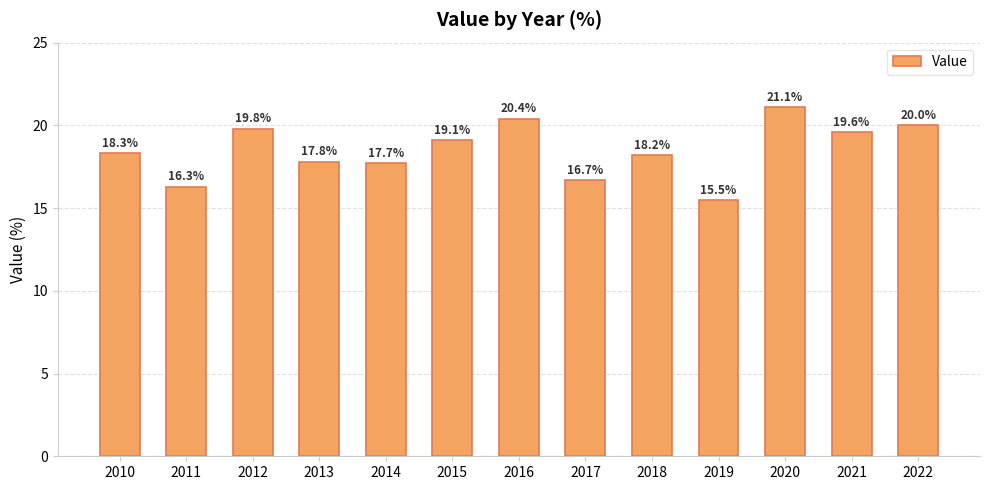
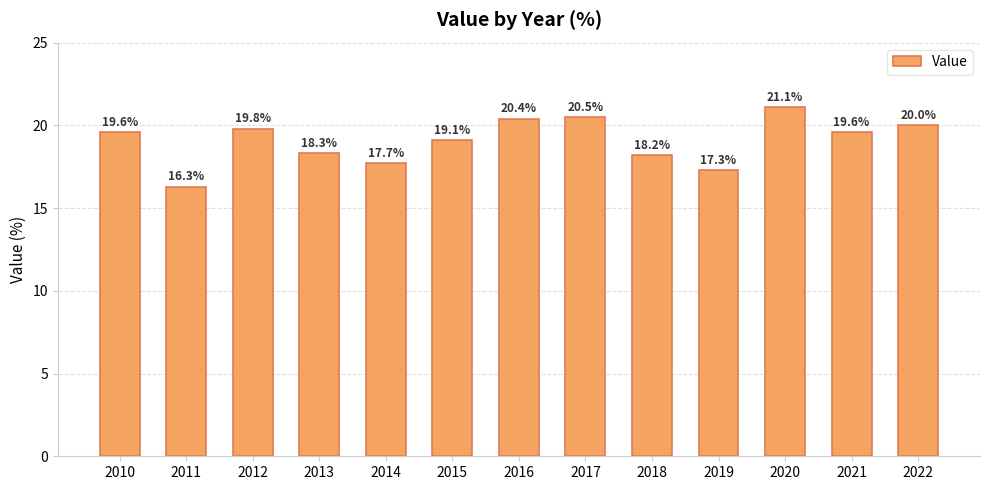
  {
-   "2010": "18.3%",
+   "2010": "19.6%",
    "2011": "16.3%",
    "2012": "19.8%",
-   "2013": "17.8%",
+   "2013": "18.3%",
    "2014": "17.7%",
    "2015": "19.1%",
    "2016": "20.4%",
-   "2017": "16.7%",
+   "2017": "20.5%",
    "2018": "18.2%",
-   "2019": "15.5%",
+   "2019": "17.3%",
    "2020": "21.1%",
    "2021": "19.6%",
    "2022": "20.0%"
  }
